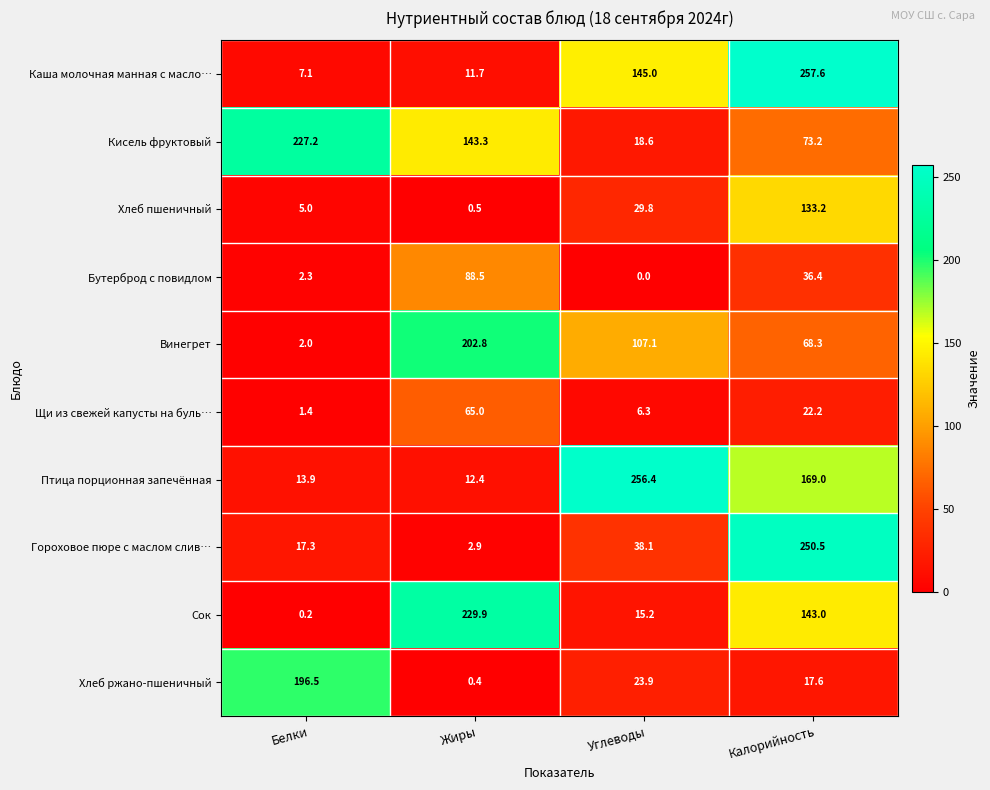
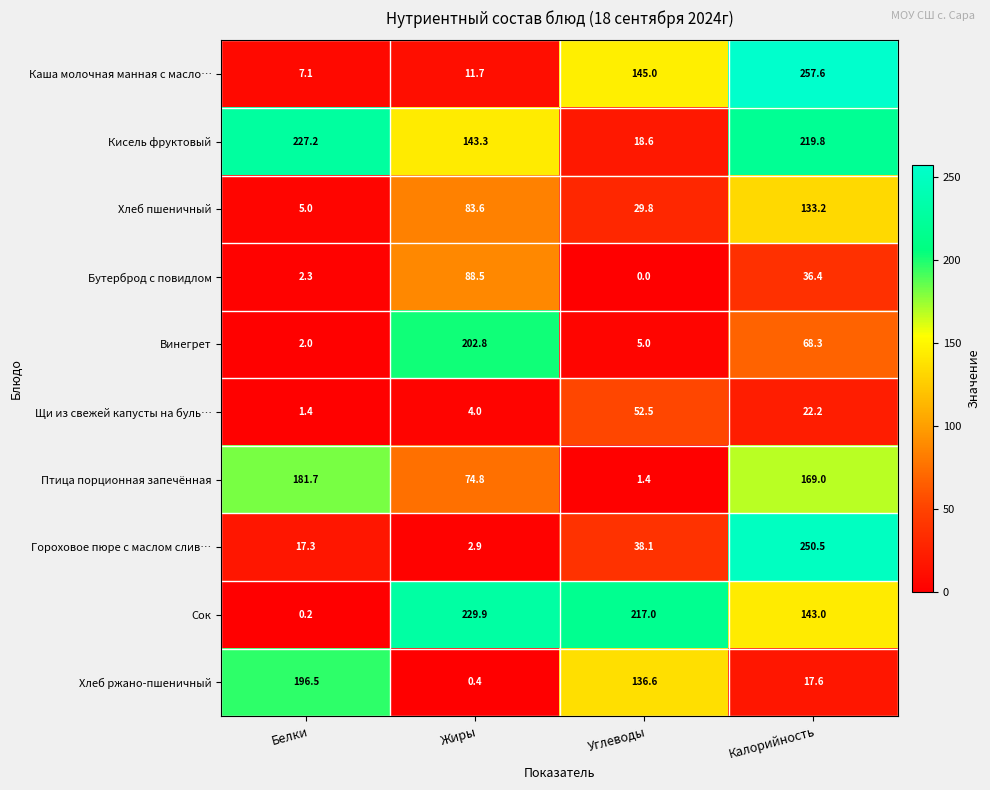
  {
    "Каша молочная манная с масло…": {
      "Белки": 7.1,
      "Жиры": 11.7,
      "Углеводы": 145.0,
      "Калорийность": 257.6
    },
    "Кисель фруктовый": {
      "Белки": 227.2,
      "Жиры": 143.3,
      "Углеводы": 18.6,
-     "Калорийность": 73.2
+     "Калорийность": 219.8
    },
    "Хлеб пшеничный": {
      "Белки": 5.0,
-     "Жиры": 0.5,
+     "Жиры": 83.6,
      "Углеводы": 29.8,
      "Калорийность": 133.2
    },
    "Бутерброд с повидлом": {
      "Белки": 2.3,
      "Жиры": 88.5,
      "Углеводы": 0.0,
      "Калорийность": 36.4
    },
    "Винегрет": {
      "Белки": 2.0,
      "Жиры": 202.8,
-     "Углеводы": 107.1,
+     "Углеводы": 5.0,
      "Калорийность": 68.3
    },
    "Щи из свежей капусты на буль…": {
      "Белки": 1.4,
-     "Жиры": 65.0,
-     "Углеводы": 6.3,
+     "Жиры": 4.0,
+     "Углеводы": 52.5,
      "Калорийность": 22.2
    },
    "Птица порционная запечённая": {
-     "Белки": 13.9,
-     "Жиры": 12.4,
-     "Углеводы": 256.4,
+     "Белки": 181.7,
+     "Жиры": 74.8,
+     "Углеводы": 1.4,
      "Калорийность": 169.0
    },
    "Гороховое пюре с маслом слив…": {
      "Белки": 17.3,
      "Жиры": 2.9,
      "Углеводы": 38.1,
      "Калорийность": 250.5
    },
    "Сок": {
      "Белки": 0.2,
      "Жиры": 229.9,
-     "Углеводы": 15.2,
+     "Углеводы": 217.0,
      "Калорийность": 143.0
    },
    "Хлеб ржано-пшеничный": {
      "Белки": 196.5,
      "Жиры": 0.4,
-     "Углеводы": 23.9,
+     "Углеводы": 136.6,
      "Калорийность": 17.6
    }
  }
